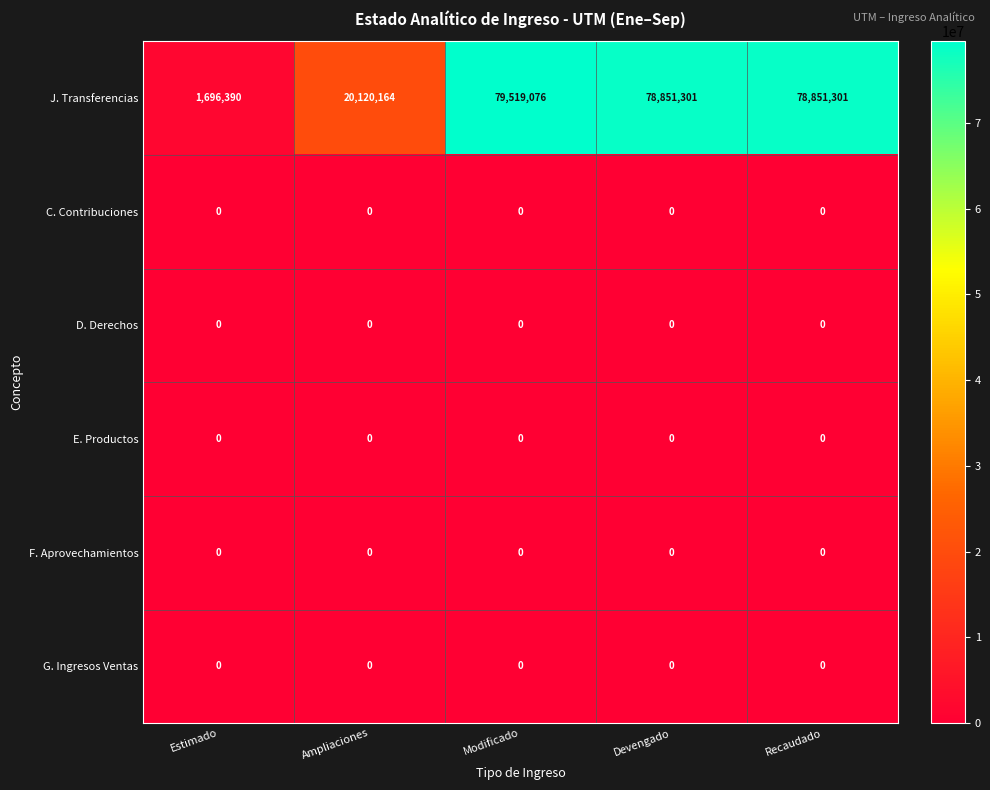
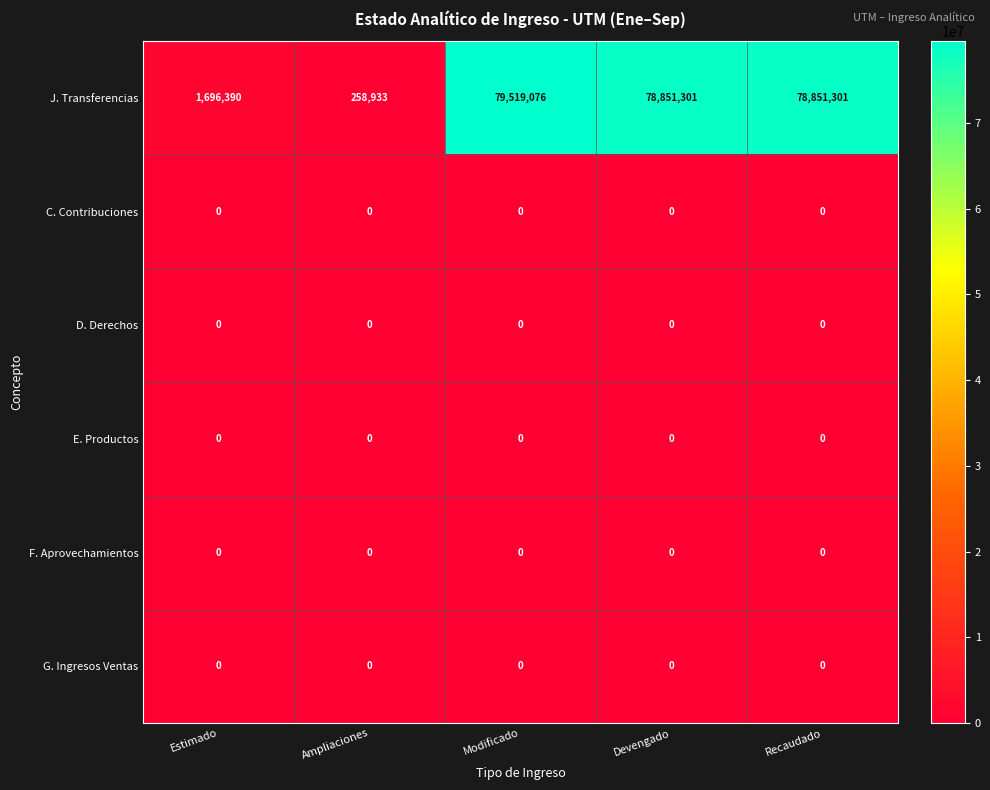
  {
    "J. Transferencias": {
      "Estimado": "1,696,390",
-     "Ampliaciones": "20,120,164",
+     "Ampliaciones": "258,933",
      "Modificado": "79,519,076",
      "Devengado": "78,851,301",
      "Recaudado": "78,851,301"
    },
    "C. Contribuciones": {
      "Estimado": "0",
      "Ampliaciones": "0",
      "Modificado": "0",
      "Devengado": "0",
      "Recaudado": "0"
    },
    "D. Derechos": {
      "Estimado": "0",
      "Ampliaciones": "0",
      "Modificado": "0",
      "Devengado": "0",
      "Recaudado": "0"
    },
    "E. Productos": {
      "Estimado": "0",
      "Ampliaciones": "0",
      "Modificado": "0",
      "Devengado": "0",
      "Recaudado": "0"
    },
    "F. Aprovechamientos": {
      "Estimado": "0",
      "Ampliaciones": "0",
      "Modificado": "0",
      "Devengado": "0",
      "Recaudado": "0"
    },
    "G. Ingresos Ventas": {
      "Estimado": "0",
      "Ampliaciones": "0",
      "Modificado": "0",
      "Devengado": "0",
      "Recaudado": "0"
    }
  }
